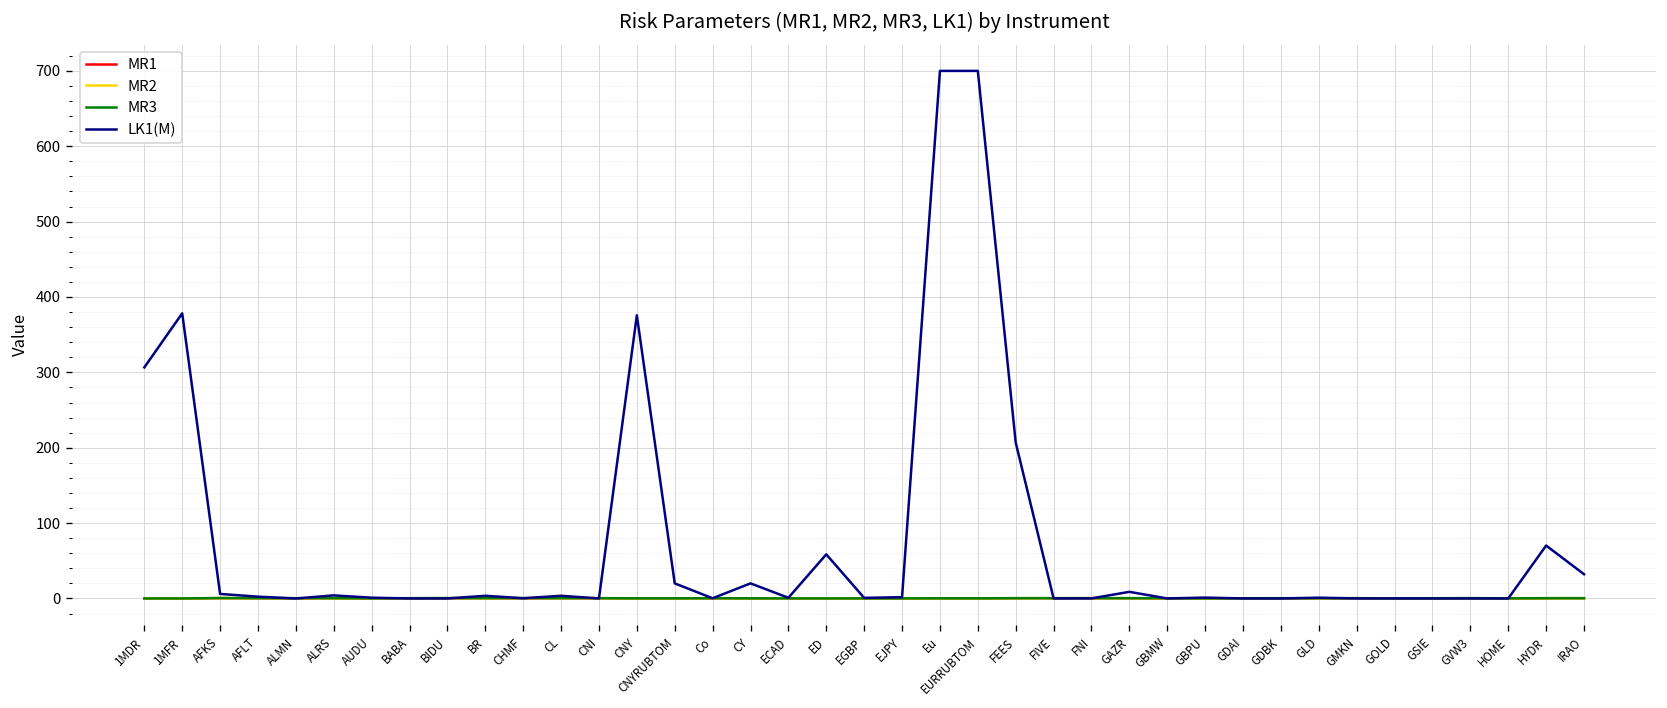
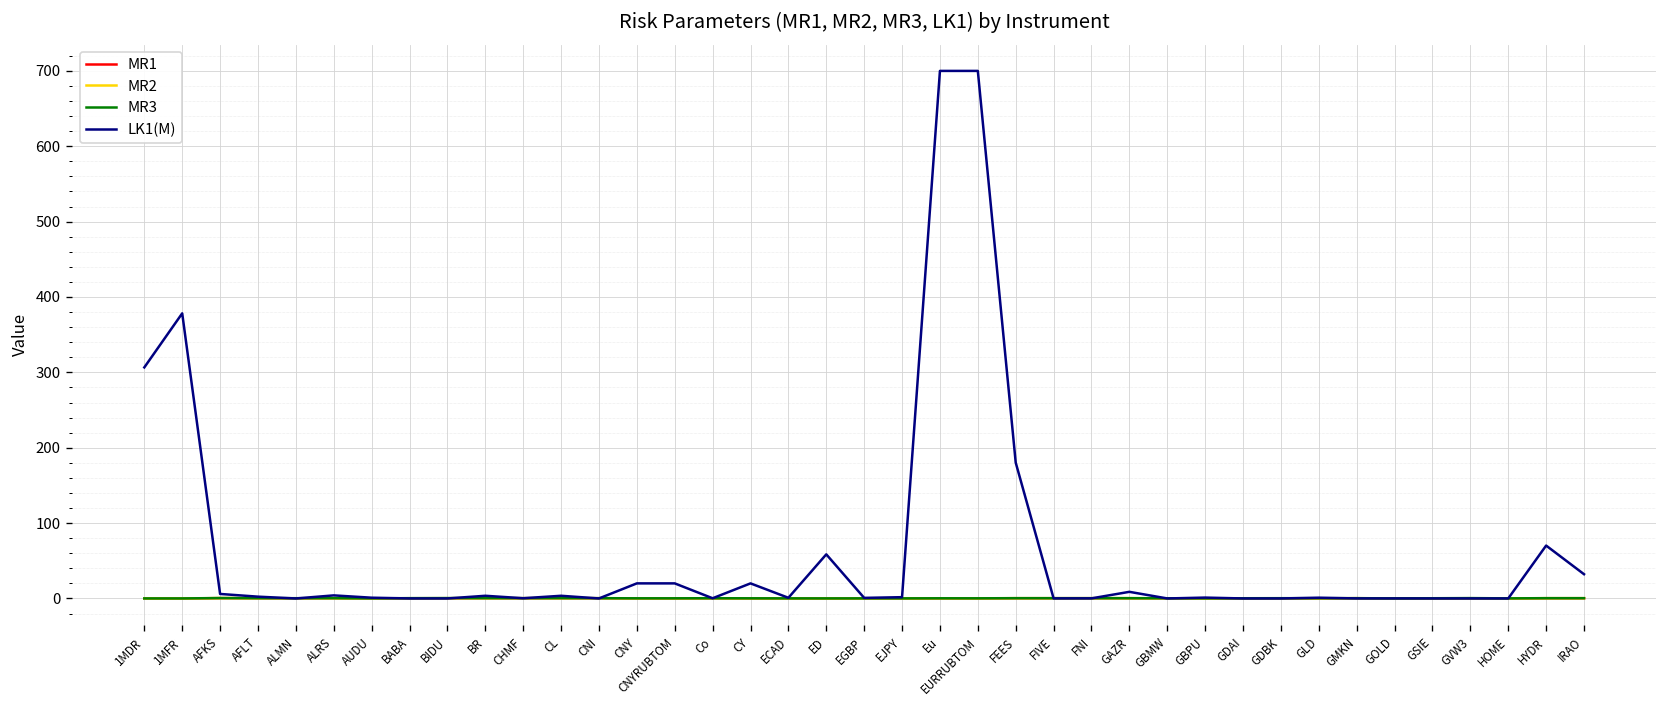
  {
    "LK1(M)": {
      "1MDR": 310,
      "1MFR": 380,
      "AFKS": 10,
-     "CNY": 380,
+     "CNY": 20,
      "CNYRUBTOM": 20,
      "CY": 20,
      "ED": 60,
      "Eu": 700,
      "EURRUBTOM": 700,
-     "FEES": 210,
+     "FEES": 180,
      "GAZR": 10,
      "HYDR": 70,
      "IRAO": 30
    }
  }
